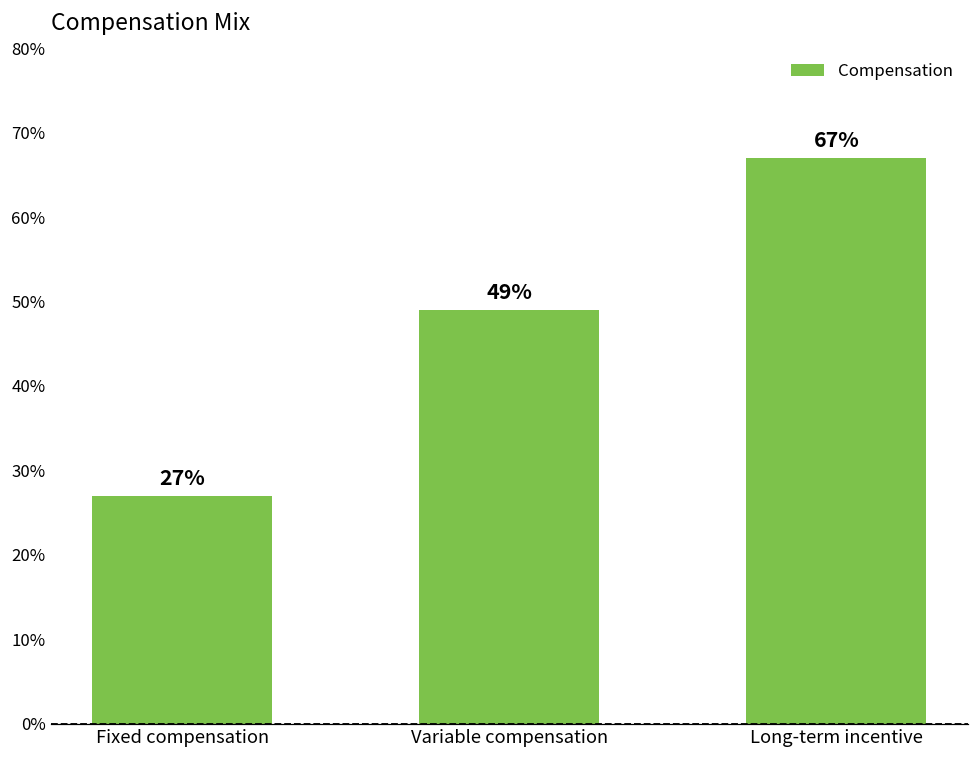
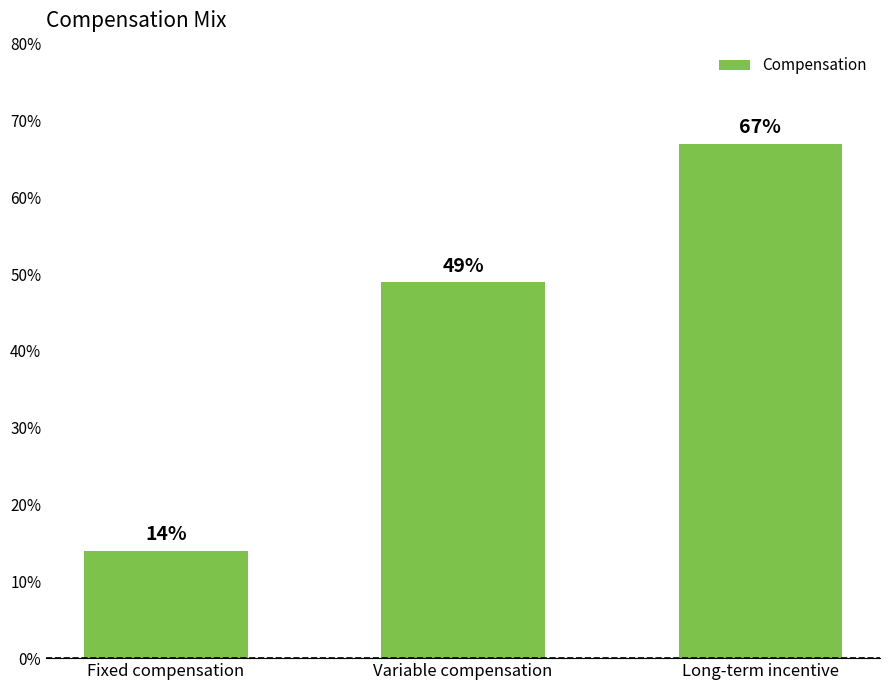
  {
-   "Fixed compensation": "27%",
+   "Fixed compensation": "14%",
    "Variable compensation": "49%",
    "Long-term incentive": "67%"
  }
